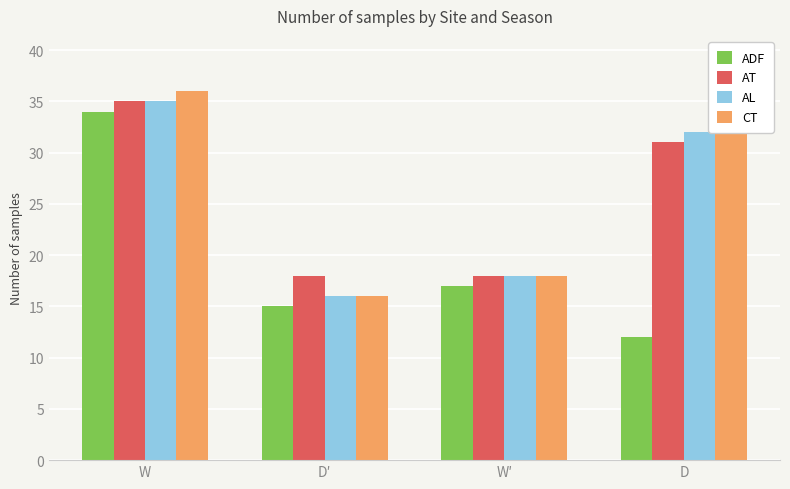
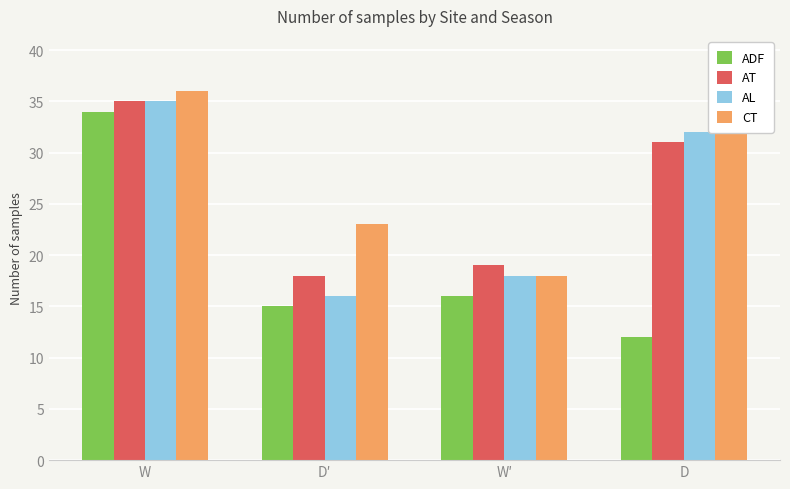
  {
    "ADF": {
      "W": 34,
      "D′": 15,
-     "W′": 17,
+     "W′": 16,
      "D": 12
    },
    "AT": {
      "W": 35,
      "D′": 18,
-     "W′": 18,
+     "W′": 19,
      "D": 31
    },
    "AL": {
      "W": 35,
      "D′": 16,
      "W′": 18,
      "D": 32
    },
    "CT": {
      "W": 36,
-     "D′": 16,
+     "D′": 23,
      "W′": 18
    }
  }
